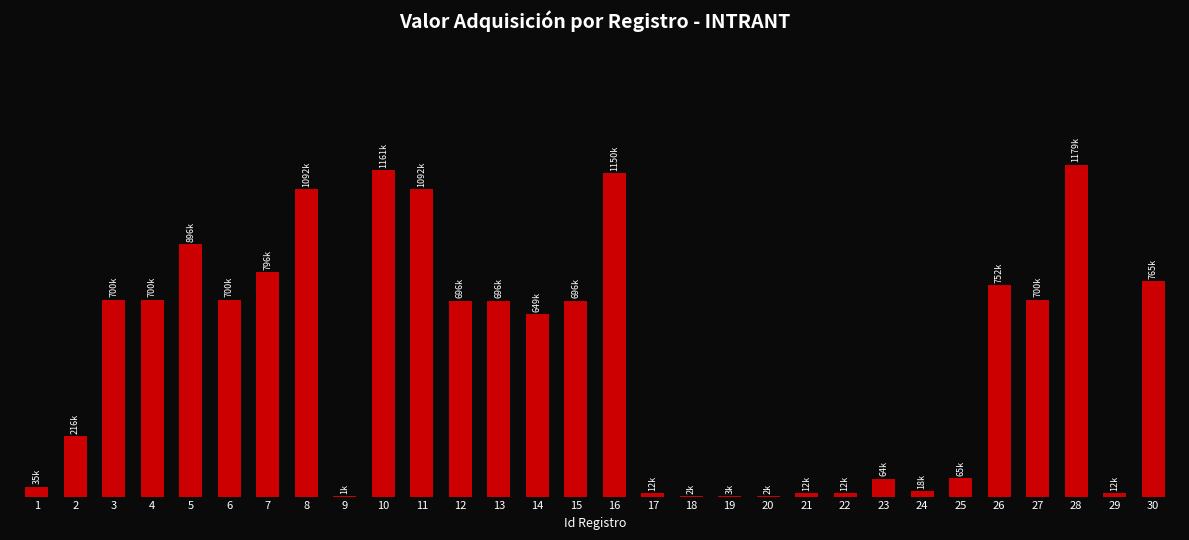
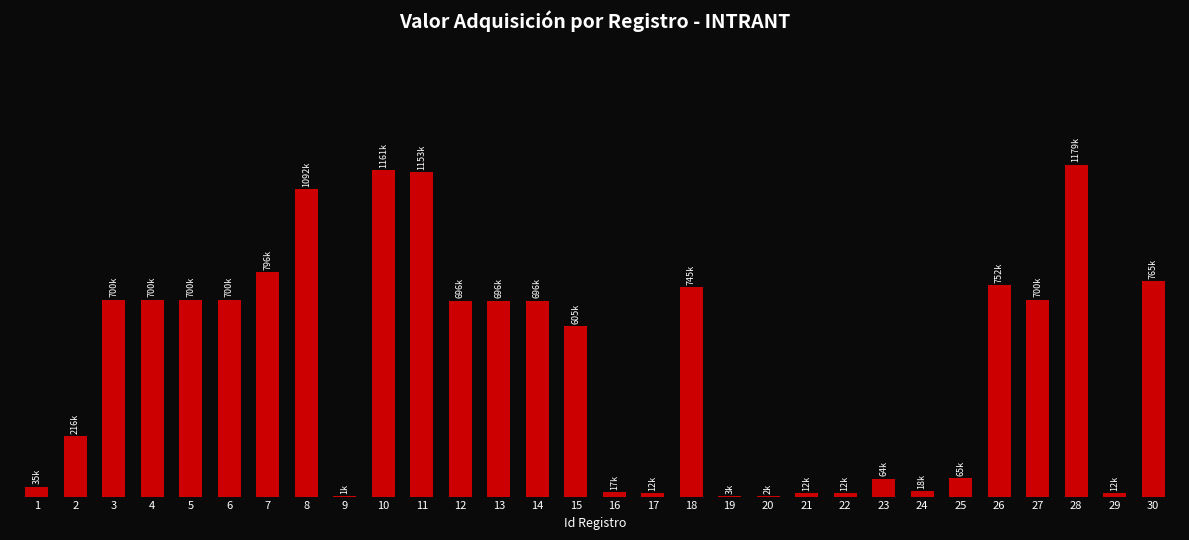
  {
    "1": "35k",
    "2": "216k",
    "3": "700k",
    "4": "700k",
-   "5": "896k",
+   "5": "700k",
    "6": "700k",
    "7": "796k",
    "8": "1092k",
    "9": "1k",
    "10": "1161k",
-   "11": "1092k",
+   "11": "1153k",
    "12": "696k",
    "13": "696k",
-   "14": "649k",
-   "15": "696k",
-   "16": "1150k",
+   "14": "696k",
+   "15": "605k",
+   "16": "17k",
    "17": "12k",
-   "18": "2k",
+   "18": "745k",
    "19": "3k",
    "20": "2k",
    "21": "12k",
    "22": "12k",
    "23": "64k",
    "24": "18k",
    "25": "65k",
    "26": "752k",
    "27": "700k",
    "28": "1179k",
    "29": "12k",
    "30": "765k"
  }
